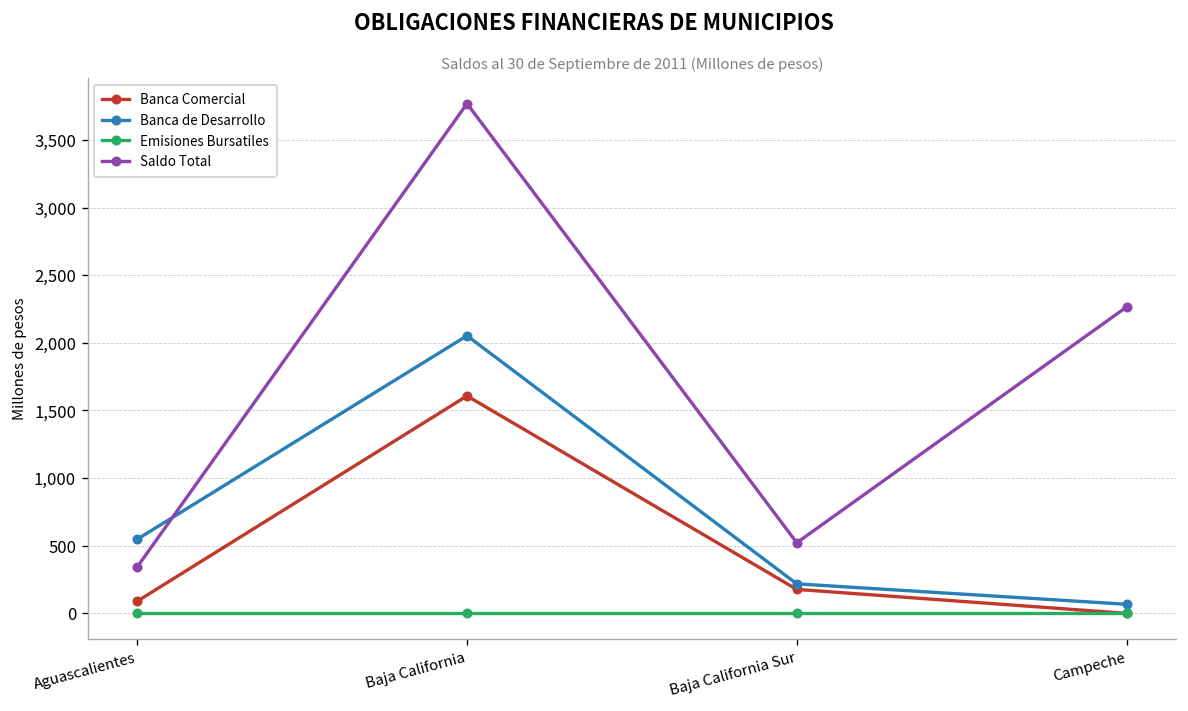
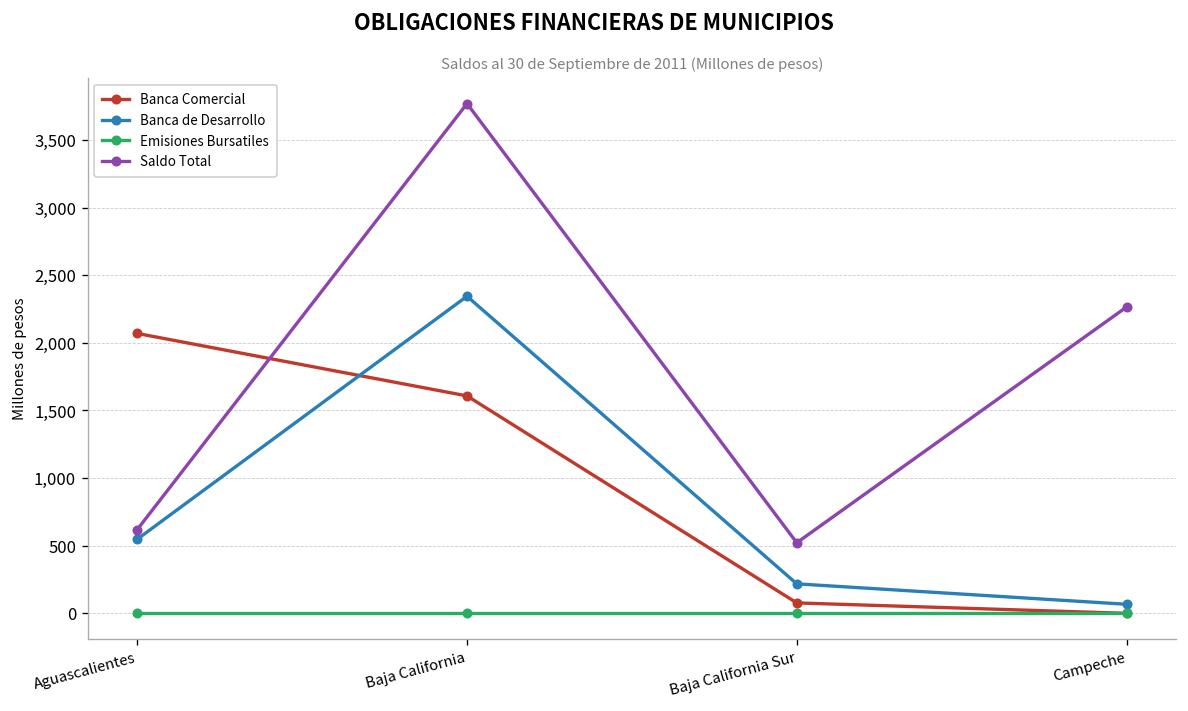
  {
    "Banca Comercial": {
-     "Aguascalientes": "90",
+     "Aguascalientes": "2,070",
      "Baja California": "1,610",
-     "Baja California Sur": "180"
+     "Baja California Sur": "80"
    },
    "Banca de Desarrollo": {
      "Aguascalientes": "550",
-     "Baja California": "2,050",
+     "Baja California": "2,340",
      "Baja California Sur": "220",
      "Campeche": "70"
    },
    "Emisiones Bursatiles": {
      "Aguascalientes": "0",
      "Baja California": "0",
      "Baja California Sur": "0"
    },
    "Saldo Total": {
-     "Aguascalientes": "340",
+     "Aguascalientes": "620",
      "Baja California": "3,770",
      "Baja California Sur": "520",
      "Campeche": "2,260"
    }
  }
